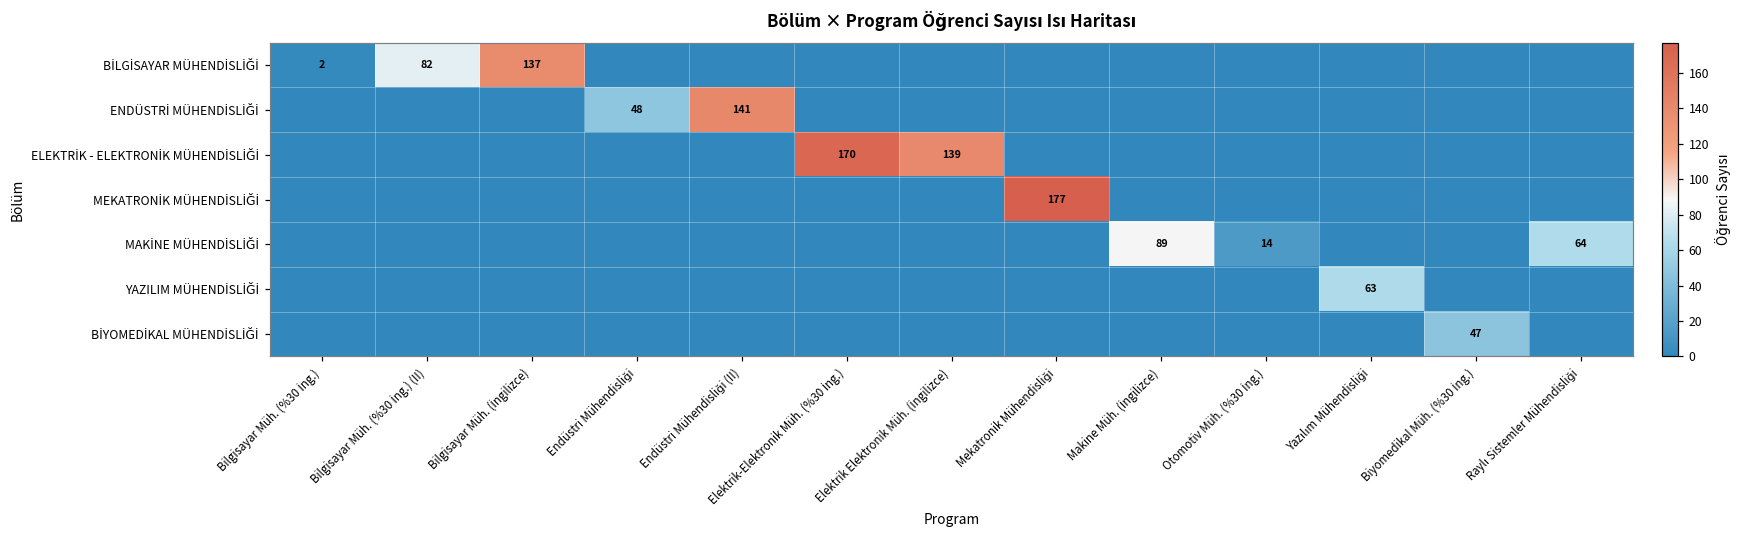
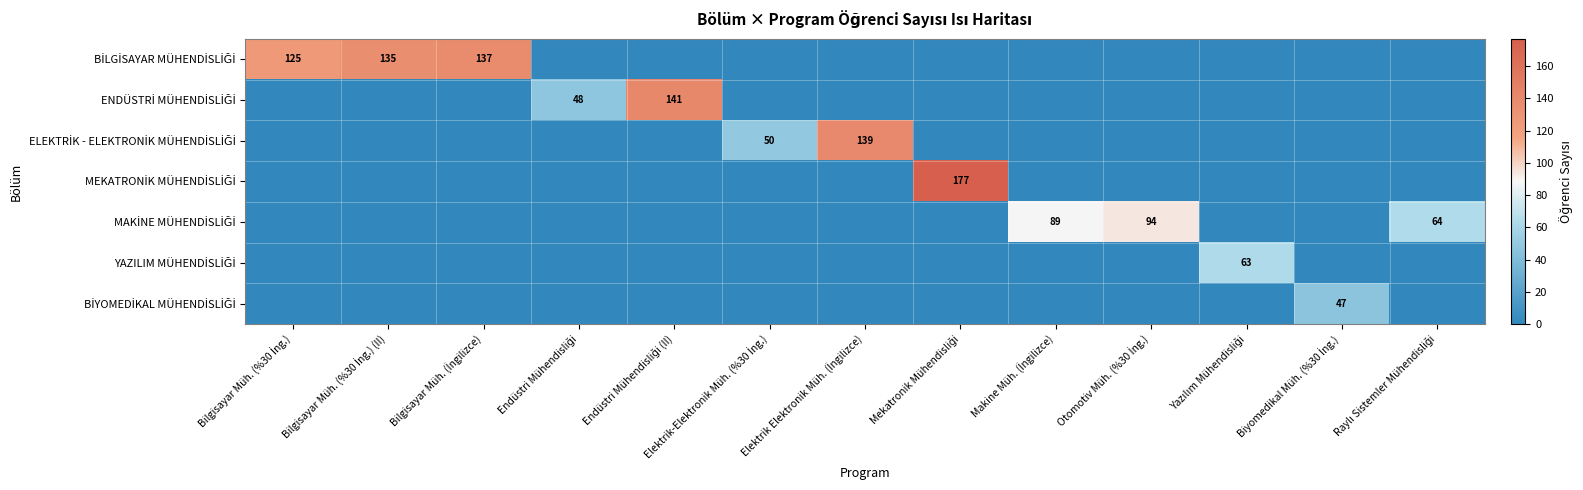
  {
    "BİLGİSAYAR MÜHENDİSLİĞİ": {
-     "Bilgisayar Müh. (%30 İng.)": 2,
-     "Bilgisayar Müh. (%30 İng.) (II)": 82,
+     "Bilgisayar Müh. (%30 İng.)": 125,
+     "Bilgisayar Müh. (%30 İng.) (II)": 135,
      "Bilgisayar Müh. (İngilizce)": 137
    },
    "ENDÜSTRİ MÜHENDİSLİĞİ": {
      "Endüstri Mühendisliği": 48,
      "Endüstri Mühendisliği (II)": 141
    },
    "ELEKTRİK - ELEKTRONİK MÜHENDİSLİĞİ": {
-     "Elektrik-Elektronik Müh. (%30 İng.)": 170,
+     "Elektrik-Elektronik Müh. (%30 İng.)": 50,
      "Elektrik Elektronik Müh. (İngilizce)": 139
    },
    "MEKATRONİK MÜHENDİSLİĞİ": {
      "Mekatronik Mühendisliği": 177
    },
    "MAKİNE MÜHENDİSLİĞİ": {
      "Makine Müh. (İngilizce)": 89,
-     "Otomotiv Müh. (%30 İng.)": 14,
+     "Otomotiv Müh. (%30 İng.)": 94,
      "Raylı Sistemler Mühendisliği": 64
    },
    "YAZILIM MÜHENDİSLİĞİ": {
      "Yazılım Mühendisliği": 63
    },
    "BİYOMEDİKAL MÜHENDİSLİĞİ": {
      "Biyomedikal Müh. (%30 İng.)": 47
    }
  }
